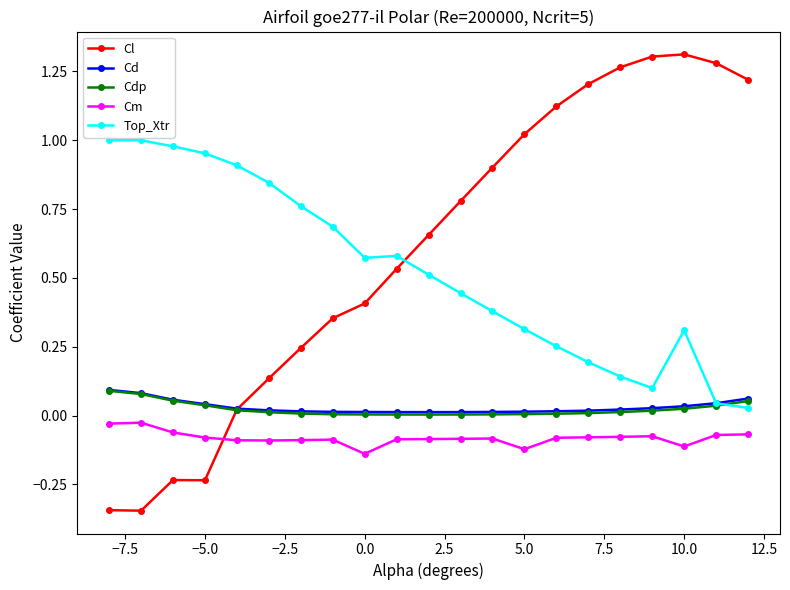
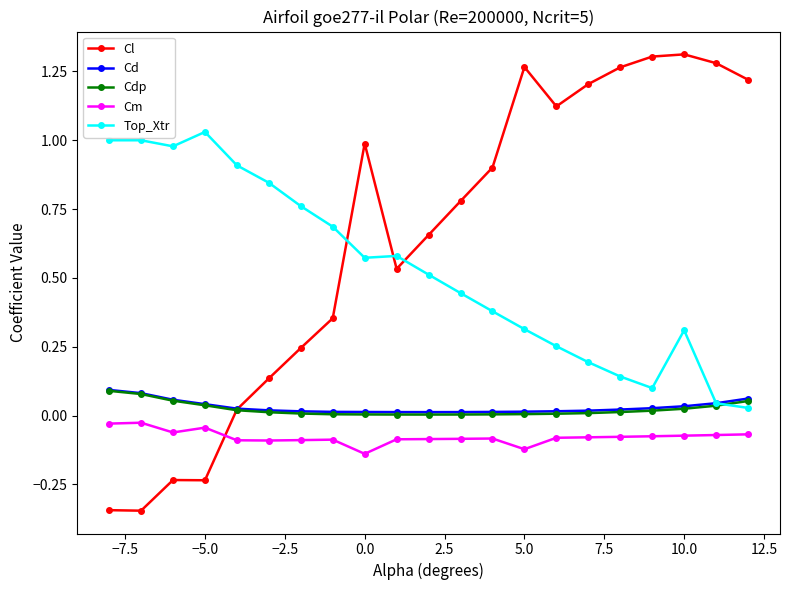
  {
    "Cl": {
      "−5.0": -0.23,
-     "0.0": 0.41,
-     "5.0": 1.02,
+     "0.0": 0.99,
+     "5.0": 1.27,
      "10.0": 1.31
    },
    "Cm": {
-     "−5.0": -0.08,
+     "−5.0": -0.04,
      "0.0": -0.14,
      "5.0": -0.12,
-     "10.0": -0.11
+     "10.0": -0.07
    },
    "Top_Xtr": {
-     "−5.0": 0.95,
+     "−5.0": 1.03,
      "0.0": 0.57,
      "5.0": 0.31,
      "10.0": 0.31
    }
  }
